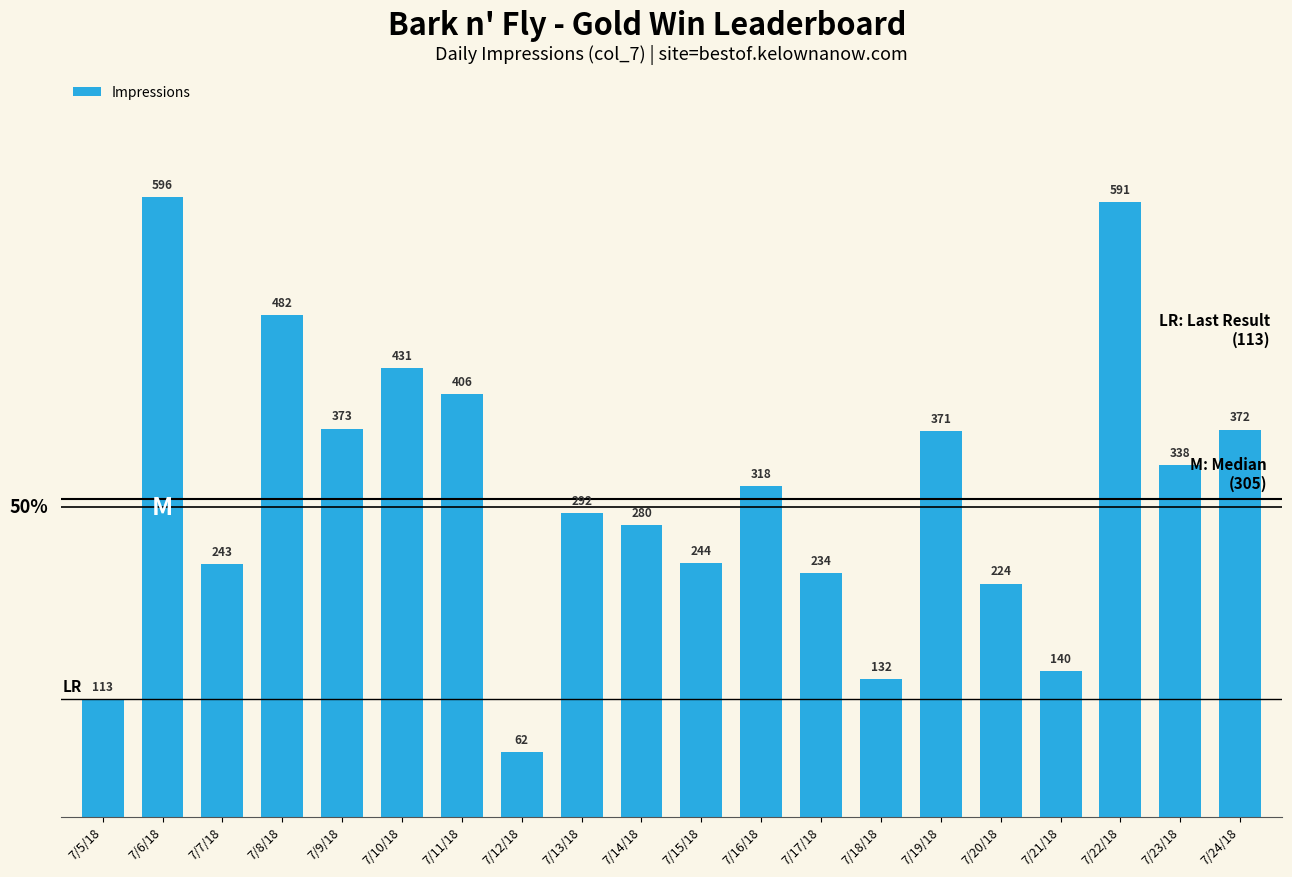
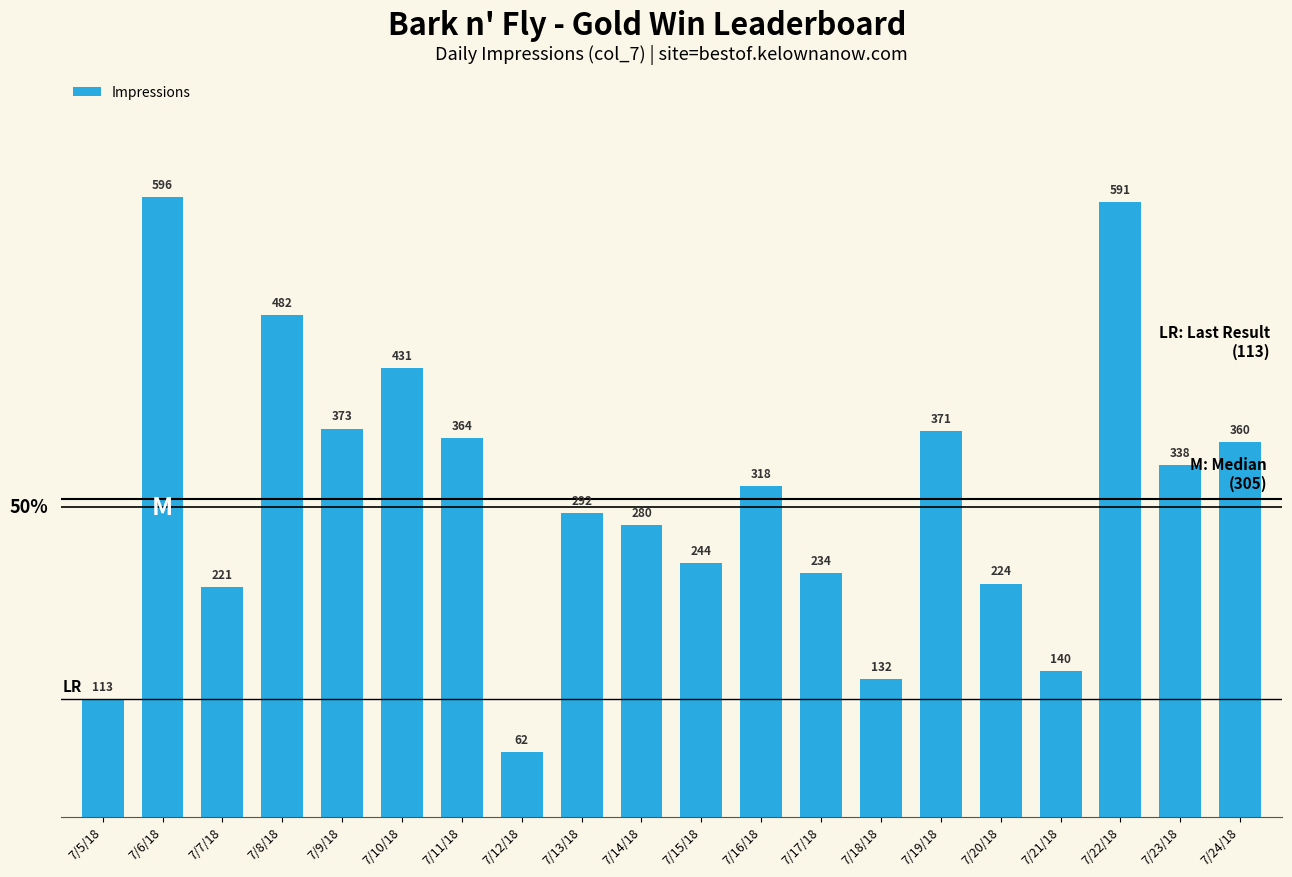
  {
    "7/5/18": 113,
    "7/6/18": 596,
-   "7/7/18": 243,
+   "7/7/18": 221,
    "7/8/18": 482,
    "7/9/18": 373,
    "7/10/18": 431,
-   "7/11/18": 406,
+   "7/11/18": 364,
    "7/12/18": 62,
    "7/13/18": 292,
    "7/14/18": 280,
    "7/15/18": 244,
    "7/16/18": 318,
    "7/17/18": 234,
    "7/18/18": 132,
    "7/19/18": 371,
    "7/20/18": 224,
    "7/21/18": 140,
    "7/22/18": 591,
    "7/23/18": 338,
-   "7/24/18": 372
+   "7/24/18": 360
  }
